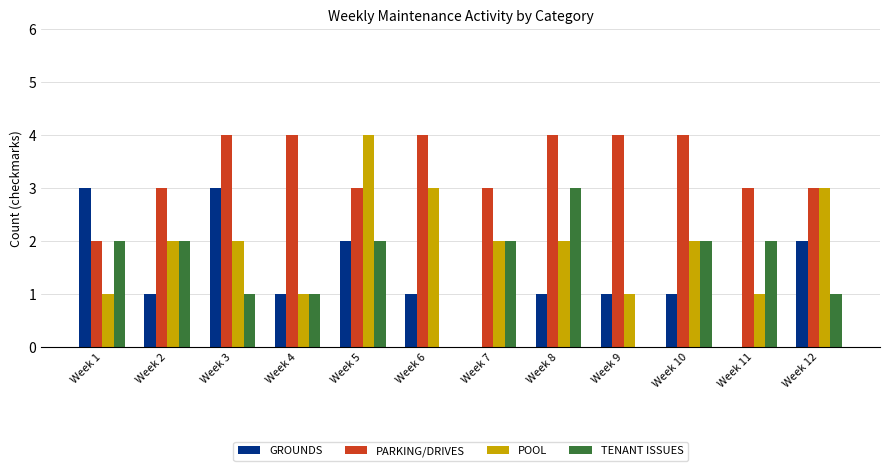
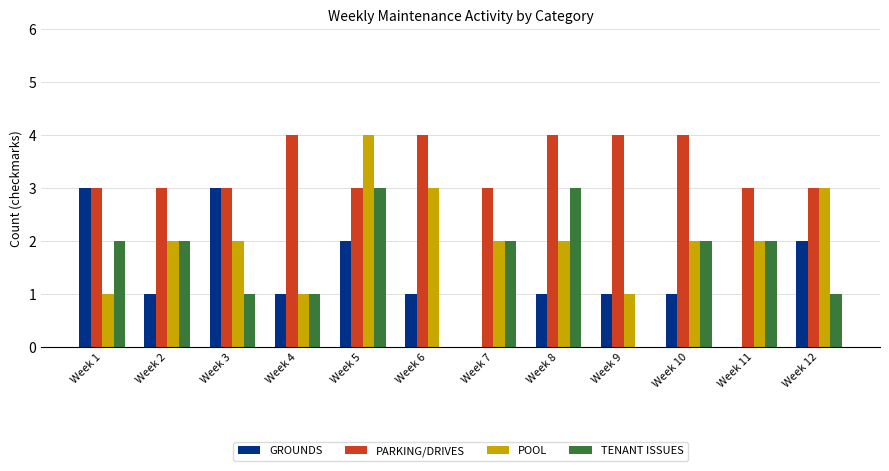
  {
    "GROUNDS": {
      "Week 1": 3,
      "Week 2": 1,
      "Week 3": 3,
      "Week 4": 1,
      "Week 5": 2,
      "Week 6": 1,
      "Week 7": 0,
      "Week 8": 1,
      "Week 9": 1,
      "Week 10": 1,
      "Week 11": 0,
      "Week 12": 2
    },
    "PARKING/DRIVES": {
-     "Week 1": 2,
+     "Week 1": 3,
      "Week 2": 3,
-     "Week 3": 4,
+     "Week 3": 3,
      "Week 4": 4,
      "Week 5": 3,
      "Week 6": 4,
      "Week 7": 3,
      "Week 8": 4,
      "Week 9": 4,
      "Week 10": 4,
      "Week 11": 3,
      "Week 12": 3
    },
    "POOL": {
      "Week 1": 1,
      "Week 2": 2,
      "Week 3": 2,
      "Week 4": 1,
      "Week 5": 4,
      "Week 6": 3,
      "Week 7": 2,
      "Week 8": 2,
      "Week 9": 1,
      "Week 10": 2,
-     "Week 11": 1,
+     "Week 11": 2,
      "Week 12": 3
    },
    "TENANT ISSUES": {
      "Week 1": 2,
      "Week 2": 2,
      "Week 3": 1,
      "Week 4": 1,
-     "Week 5": 2,
+     "Week 5": 3,
      "Week 6": 0,
      "Week 7": 2,
      "Week 8": 3,
      "Week 9": 0,
      "Week 10": 2,
      "Week 11": 2,
      "Week 12": 1
    }
  }
